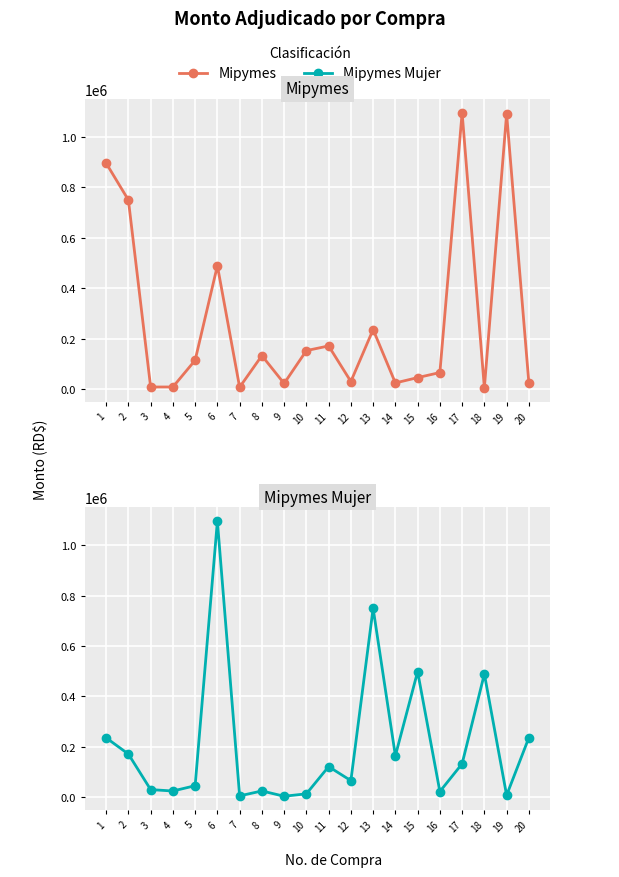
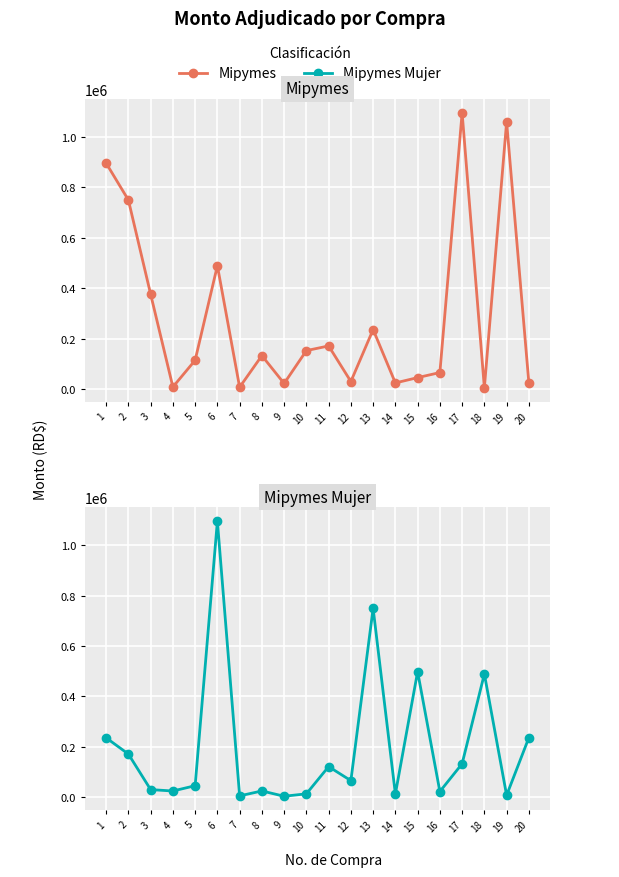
  {
    "Mipymes": {
      "1": 900000,
      "2": 750000,
-     "3": 10000,
+     "3": 380000,
      "4": 10000,
      "5": 110000,
      "6": 490000,
      "7": 10000,
      "8": 130000,
      "9": 20000,
      "10": 150000,
      "11": 170000,
      "12": 30000,
      "13": 240000,
      "14": 20000,
      "15": 50000,
      "16": 70000,
      "17": 1100000,
      "18": 10000,
-     "19": 1090000,
+     "19": 1060000,
      "20": 20000
    },
    "Mipymes Mujer": {
      "1": 240000,
      "2": 170000,
      "3": 30000,
      "4": 20000,
      "5": 50000,
      "6": 1100000,
      "7": 10000,
      "8": 20000,
      "9": 0,
      "10": 10000,
      "11": 120000,
      "12": 70000,
      "13": 750000,
-     "14": 160000,
+     "14": 10000,
      "15": 500000,
      "16": 20000,
      "17": 130000,
      "18": 490000,
      "19": 10000,
      "20": 240000
    }
  }
